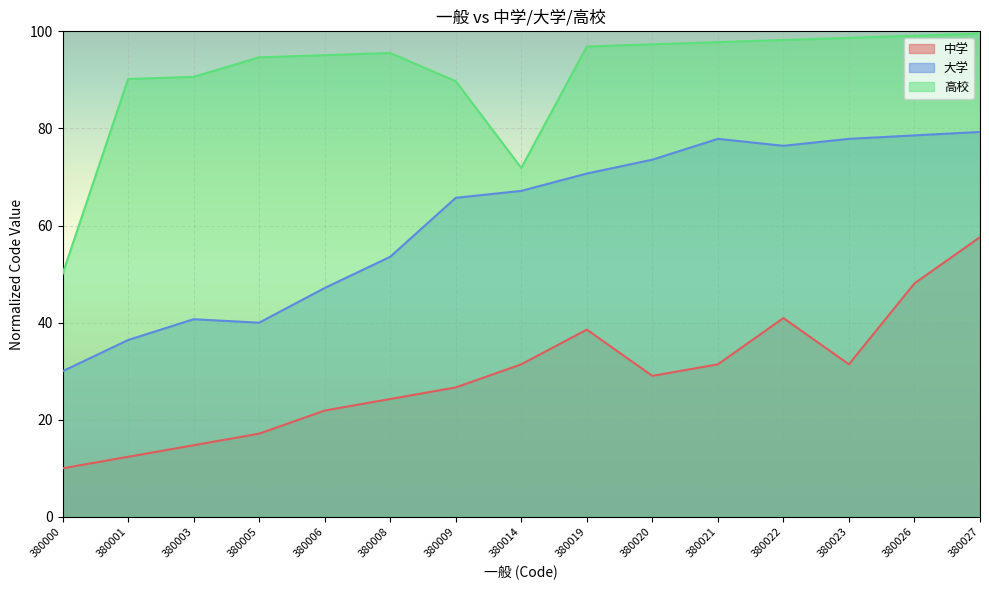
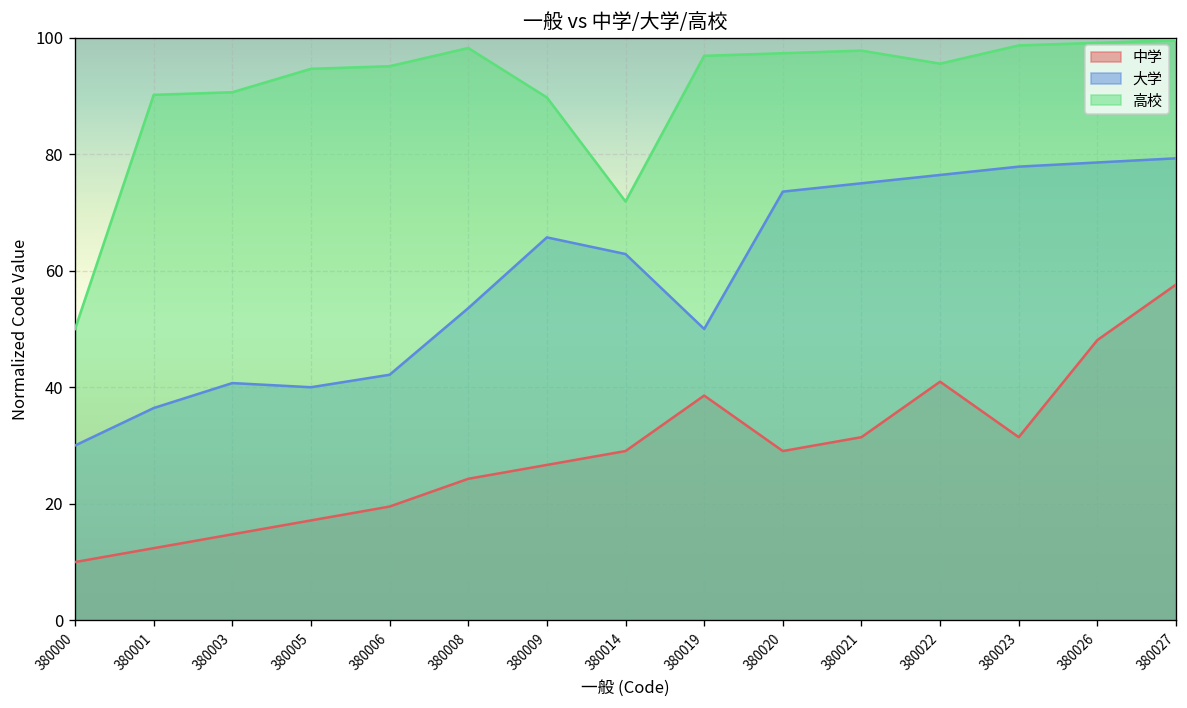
  {
    "中学": {
      "380000": 10,
      "380001": 12,
      "380003": 15,
      "380005": 17,
-     "380006": 22,
+     "380006": 20,
      "380008": 24,
      "380009": 27,
-     "380014": 31,
+     "380014": 29,
      "380019": 39,
      "380020": 29,
      "380021": 31,
      "380022": 41,
      "380023": 31,
      "380026": 48,
      "380027": 58
    },
    "大学": {
      "380000": 30,
      "380001": 36,
      "380003": 41,
      "380005": 40,
-     "380006": 47,
+     "380006": 42,
      "380008": 54,
      "380009": 66,
-     "380014": 67,
-     "380019": 71,
+     "380014": 63,
+     "380019": 50,
      "380020": 74,
-     "380021": 78,
+     "380021": 75,
      "380022": 76,
      "380023": 78,
      "380026": 79,
      "380027": 79
    },
    "高校": {
      "380000": 50,
      "380001": 90,
      "380003": 91,
      "380005": 95,
      "380006": 95,
-     "380008": 96,
+     "380008": 98,
      "380009": 90,
      "380014": 72,
      "380019": 97,
      "380020": 97,
      "380021": 98,
-     "380022": 98,
+     "380022": 96,
      "380023": 99,
      "380026": 99,
      "380027": 100
    }
  }
